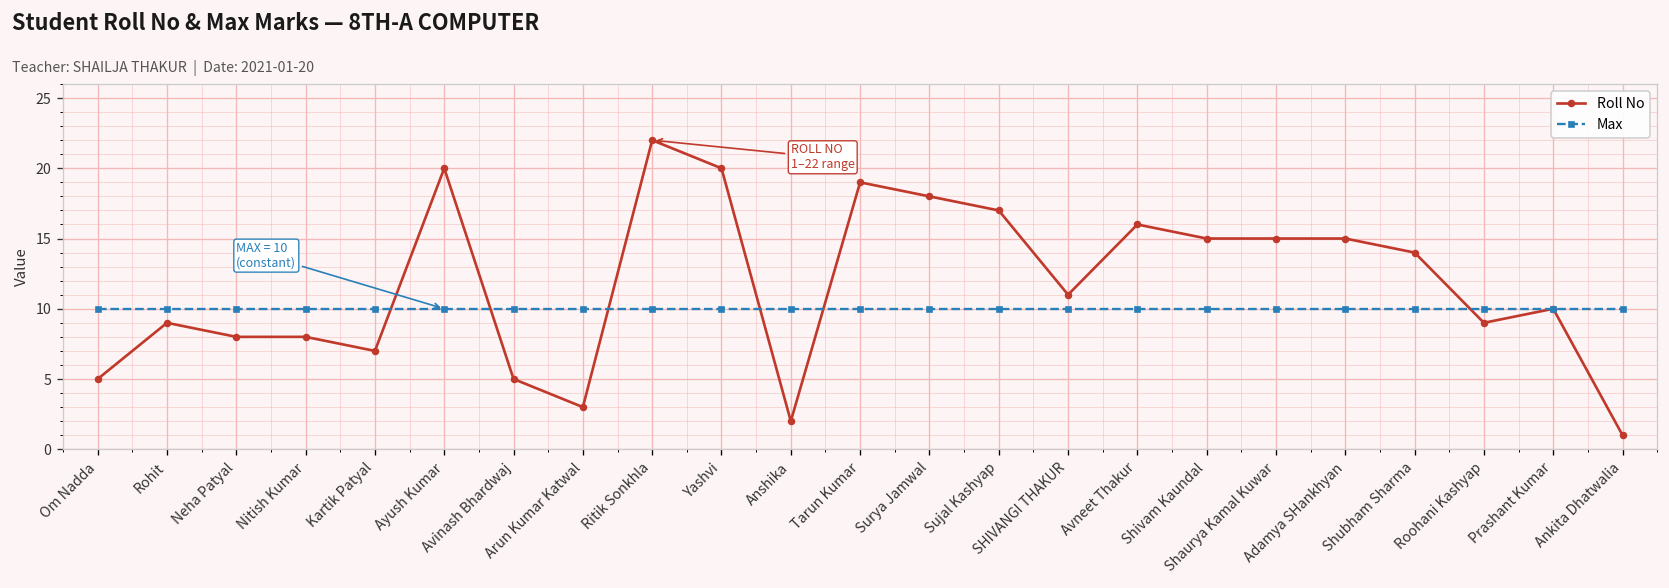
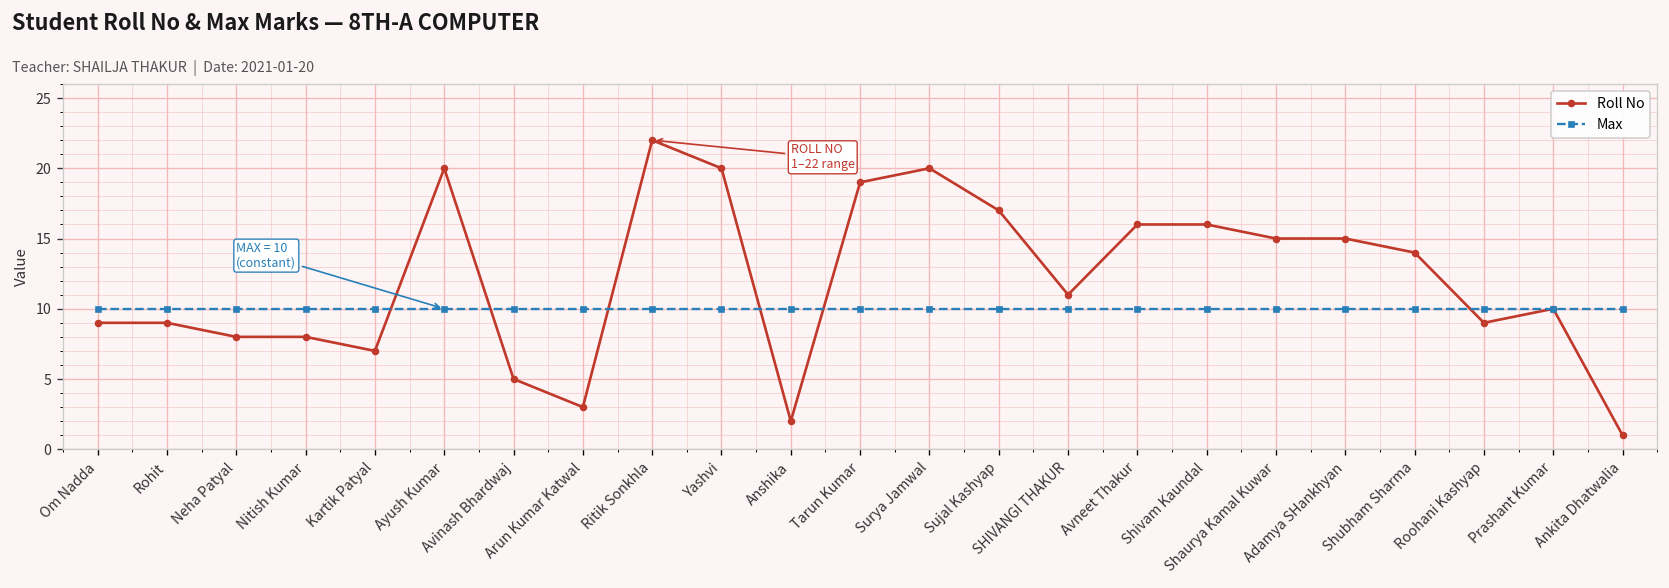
  {
    "Roll No": {
-     "Om Nadda": 5,
+     "Om Nadda": 9,
      "Rohit": 9,
      "Neha Patyal": 8,
      "Nitish Kumar": 8,
      "Kartik Patyal": 7,
      "Ayush Kumar": 20,
      "Avinash Bhardwaj": 5,
      "Arun Kumar Katwal": 3,
      "Ritik Sonkhla": 22,
      "Anshika": 2,
      "Tarun Kumar": 19,
-     "Surya Jamwal": 18,
+     "Surya Jamwal": 20,
      "Sujal Kashyap": 17,
      "SHIVANGI THAKUR": 11,
      "Avneet Thakur": 16,
-     "Shivam Kaundal": 15,
+     "Shivam Kaundal": 16,
      "Shaurya Kamal Kuwar": 15,
      "Adamya SHankhyan": 15,
      "Shubham Sharma": 14,
      "Roohani Kashyap": 9,
      "Ankita Dhatwalia": 1
    },
    "Max": {
      "Om Nadda": 10,
      "Rohit": 10,
      "Ayush Kumar": 10,
      "Avinash Bhardwaj": 10,
      "Arun Kumar Katwal": 10,
      "Ritik Sonkhla": 10,
      "Yashvi": 10,
      "Anshika": 10,
      "Tarun Kumar": 10,
      "Surya Jamwal": 10,
      "Sujal Kashyap": 10,
      "SHIVANGI THAKUR": 10,
      "Avneet Thakur": 10,
      "Shivam Kaundal": 10,
      "Shaurya Kamal Kuwar": 10,
      "Adamya SHankhyan": 10,
      "Shubham Sharma": 10,
      "Roohani Kashyap": 10,
      "Ankita Dhatwalia": 10
    }
  }
